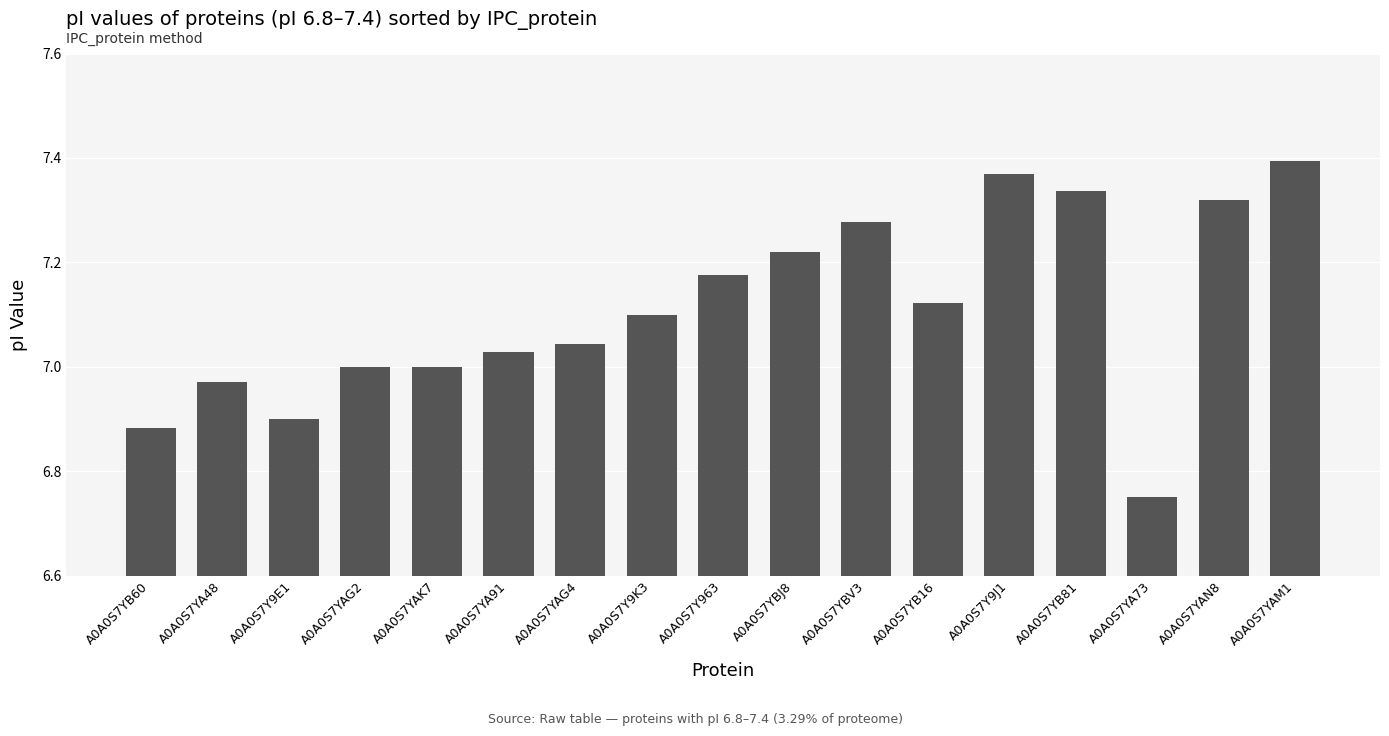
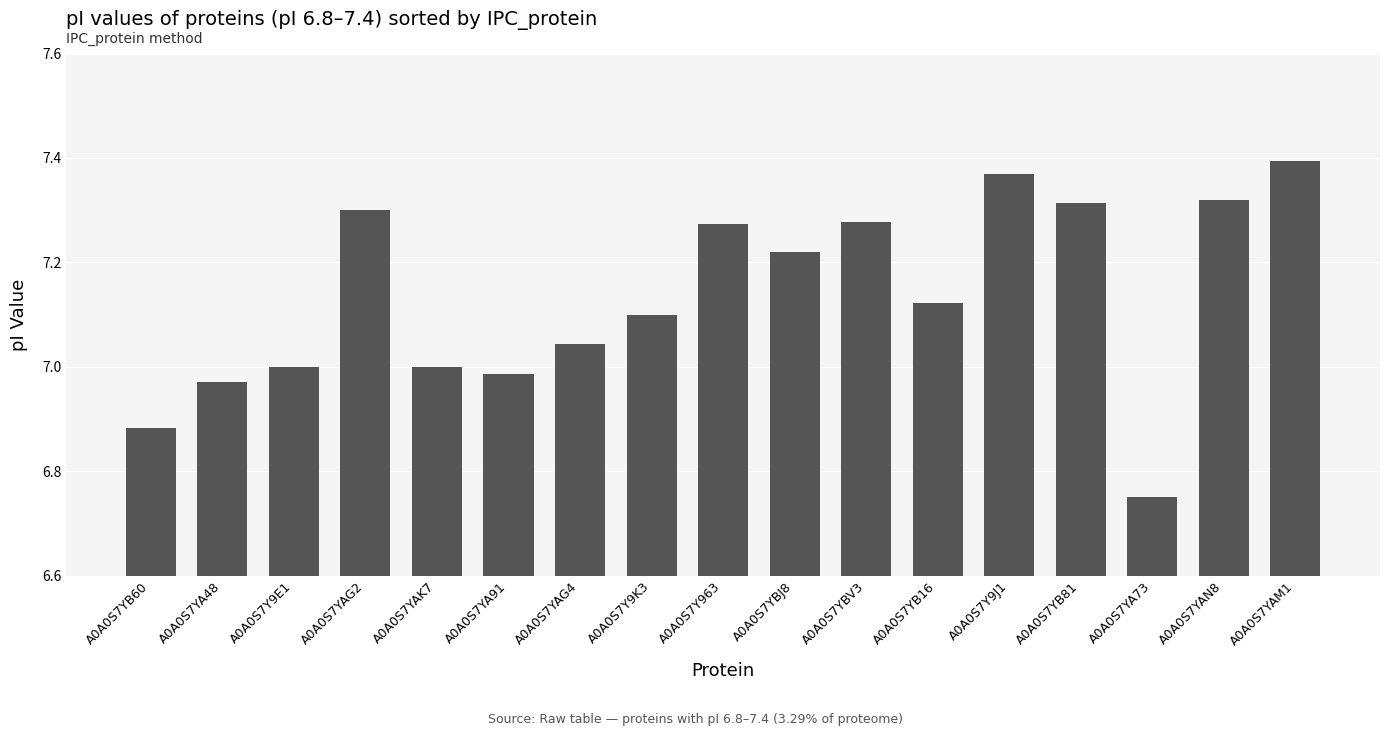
  {
    "A0A0S7YB60": 6.88,
    "A0A0S7YA48": 6.97,
-   "A0A0S7Y9E1": 6.9,
-   "A0A0S7YAG2": 7.0,
+   "A0A0S7Y9E1": 7.0,
+   "A0A0S7YAG2": 7.3,
    "A0A0S7YAK7": 7.00,
-   "A0A0S7YA91": 7.03,
+   "A0A0S7YA91": 6.99,
    "A0A0S7YAG4": 7.04,
    "A0A0S7Y9K3": 7.10,
-   "A0A0S7Y963": 7.18,
+   "A0A0S7Y963": 7.27,
    "A0A0S7YBJ8": 7.22,
    "A0A0S7YBV3": 7.28,
    "A0A0S7YB16": 7.12,
    "A0A0S7Y9J1": 7.37,
-   "A0A0S7YB81": 7.34,
+   "A0A0S7YB81": 7.31,
    "A0A0S7YA73": 6.75,
    "A0A0S7YAN8": 7.32,
    "A0A0S7YAM1": 7.40
  }
